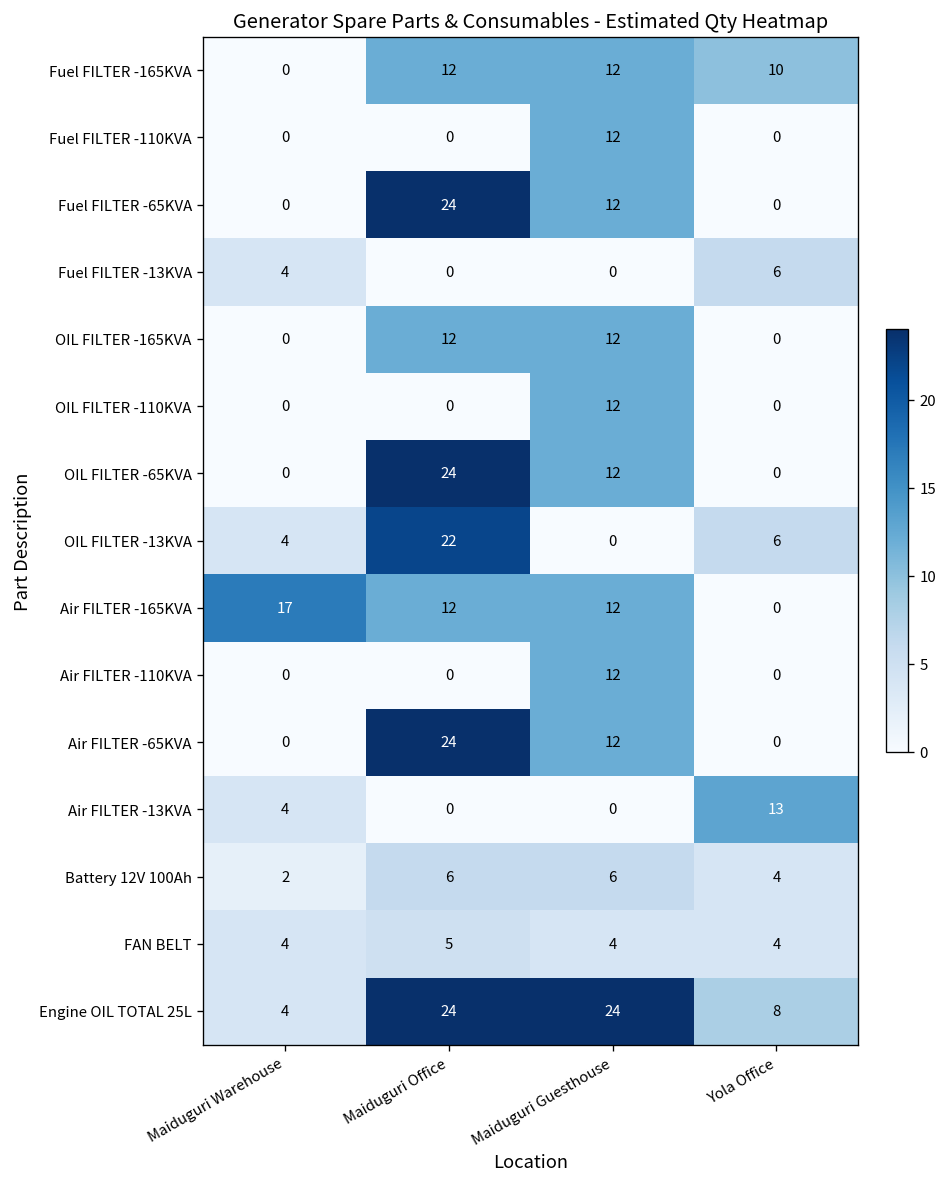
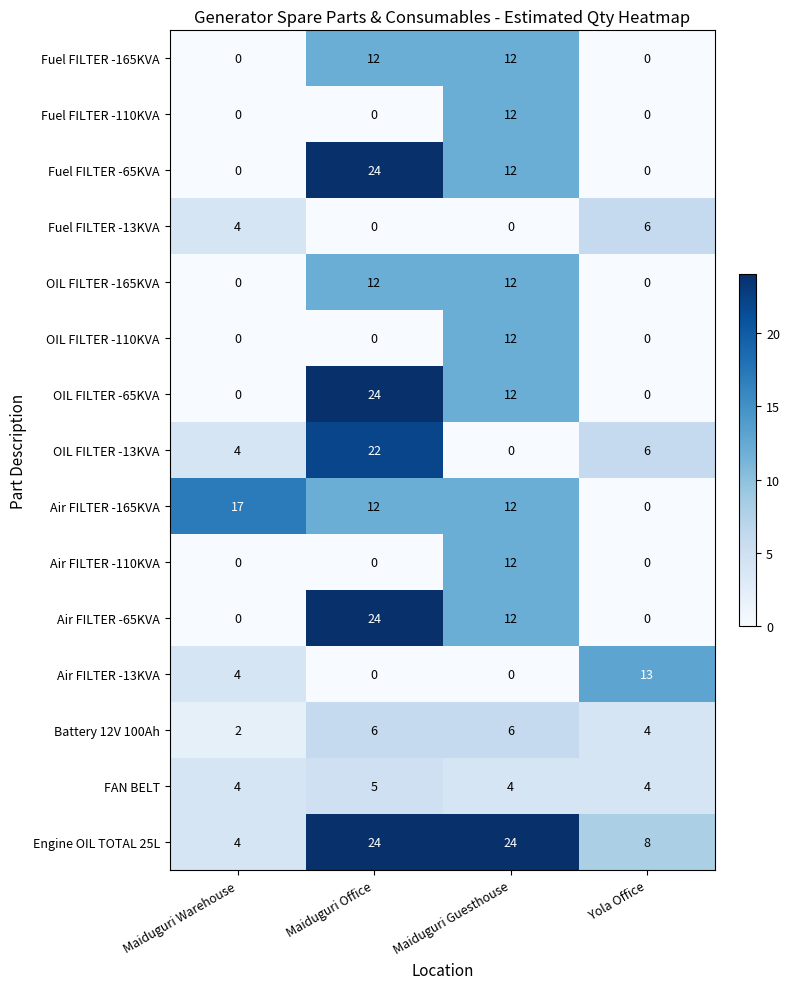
  {
    "Fuel FILTER -165KVA": {
      "Maiduguri Warehouse": 0,
      "Maiduguri Office": 12,
      "Maiduguri Guesthouse": 12,
-     "Yola Office": 10
+     "Yola Office": 0
    },
    "Fuel FILTER -110KVA": {
      "Maiduguri Warehouse": 0,
      "Maiduguri Office": 0,
      "Maiduguri Guesthouse": 12,
      "Yola Office": 0
    },
    "Fuel FILTER -65KVA": {
      "Maiduguri Warehouse": 0,
      "Maiduguri Office": 24,
      "Maiduguri Guesthouse": 12,
      "Yola Office": 0
    },
    "Fuel FILTER -13KVA": {
      "Maiduguri Warehouse": 4,
      "Maiduguri Office": 0,
      "Maiduguri Guesthouse": 0,
      "Yola Office": 6
    },
    "OIL FILTER -165KVA": {
      "Maiduguri Warehouse": 0,
      "Maiduguri Office": 12,
      "Maiduguri Guesthouse": 12,
      "Yola Office": 0
    },
    "OIL FILTER -110KVA": {
      "Maiduguri Warehouse": 0,
      "Maiduguri Office": 0,
      "Maiduguri Guesthouse": 12,
      "Yola Office": 0
    },
    "OIL FILTER -65KVA": {
      "Maiduguri Warehouse": 0,
      "Maiduguri Office": 24,
      "Maiduguri Guesthouse": 12,
      "Yola Office": 0
    },
    "OIL FILTER -13KVA": {
      "Maiduguri Warehouse": 4,
      "Maiduguri Office": 22,
      "Maiduguri Guesthouse": 0,
      "Yola Office": 6
    },
    "Air FILTER -165KVA": {
      "Maiduguri Warehouse": 17,
      "Maiduguri Office": 12,
      "Maiduguri Guesthouse": 12,
      "Yola Office": 0
    },
    "Air FILTER -110KVA": {
      "Maiduguri Warehouse": 0,
      "Maiduguri Office": 0,
      "Maiduguri Guesthouse": 12,
      "Yola Office": 0
    },
    "Air FILTER -65KVA": {
      "Maiduguri Warehouse": 0,
      "Maiduguri Office": 24,
      "Maiduguri Guesthouse": 12,
      "Yola Office": 0
    },
    "Air FILTER -13KVA": {
      "Maiduguri Warehouse": 4,
      "Maiduguri Office": 0,
      "Maiduguri Guesthouse": 0,
      "Yola Office": 13
    },
    "Battery 12V 100Ah": {
      "Maiduguri Warehouse": 2,
      "Maiduguri Office": 6,
      "Maiduguri Guesthouse": 6,
      "Yola Office": 4
    },
    "FAN BELT": {
      "Maiduguri Warehouse": 4,
      "Maiduguri Office": 5,
      "Maiduguri Guesthouse": 4,
      "Yola Office": 4
    },
    "Engine OIL TOTAL 25L": {
      "Maiduguri Warehouse": 4,
      "Maiduguri Office": 24,
      "Maiduguri Guesthouse": 24,
      "Yola Office": 8
    }
  }
